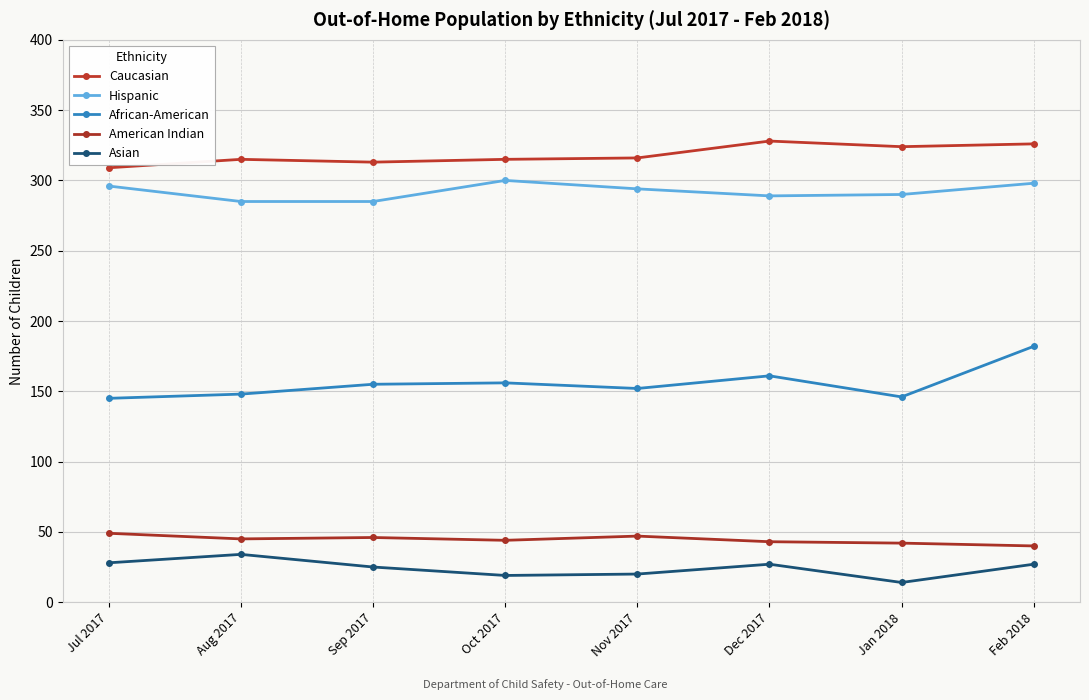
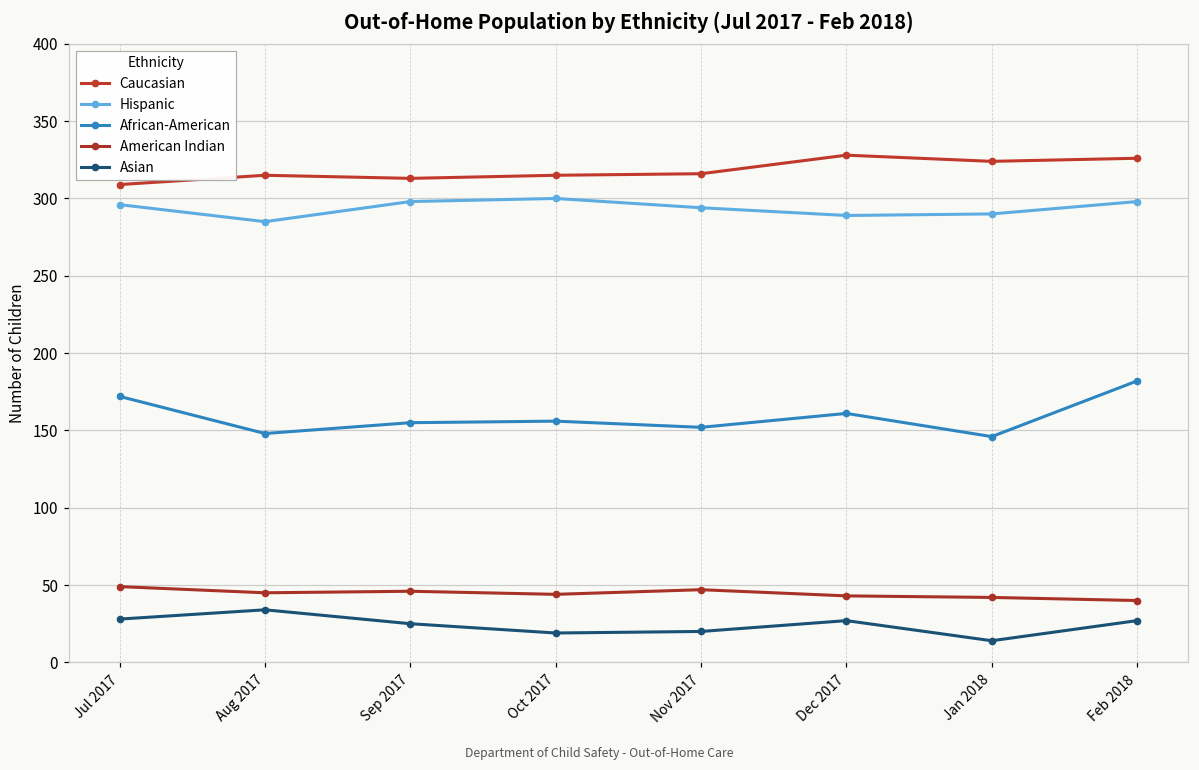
  {
    "Hispanic": {
      "Jul 2017": 296,
      "Aug 2017": 285,
-     "Sep 2017": 285,
+     "Sep 2017": 298,
      "Oct 2017": 300,
      "Nov 2017": 294,
      "Dec 2017": 289,
      "Jan 2018": 290,
      "Feb 2018": 298
    },
    "African-American": {
-     "Jul 2017": 145,
+     "Jul 2017": 172,
      "Aug 2017": 148,
      "Sep 2017": 155,
      "Oct 2017": 156,
      "Nov 2017": 152,
      "Dec 2017": 161,
      "Jan 2018": 146,
      "Feb 2018": 182
    },
    "Asian": {
      "Jul 2017": 28,
      "Aug 2017": 34,
      "Sep 2017": 25,
      "Oct 2017": 19,
      "Nov 2017": 20,
      "Dec 2017": 27,
      "Jan 2018": 14,
      "Feb 2018": 27
    }
  }
